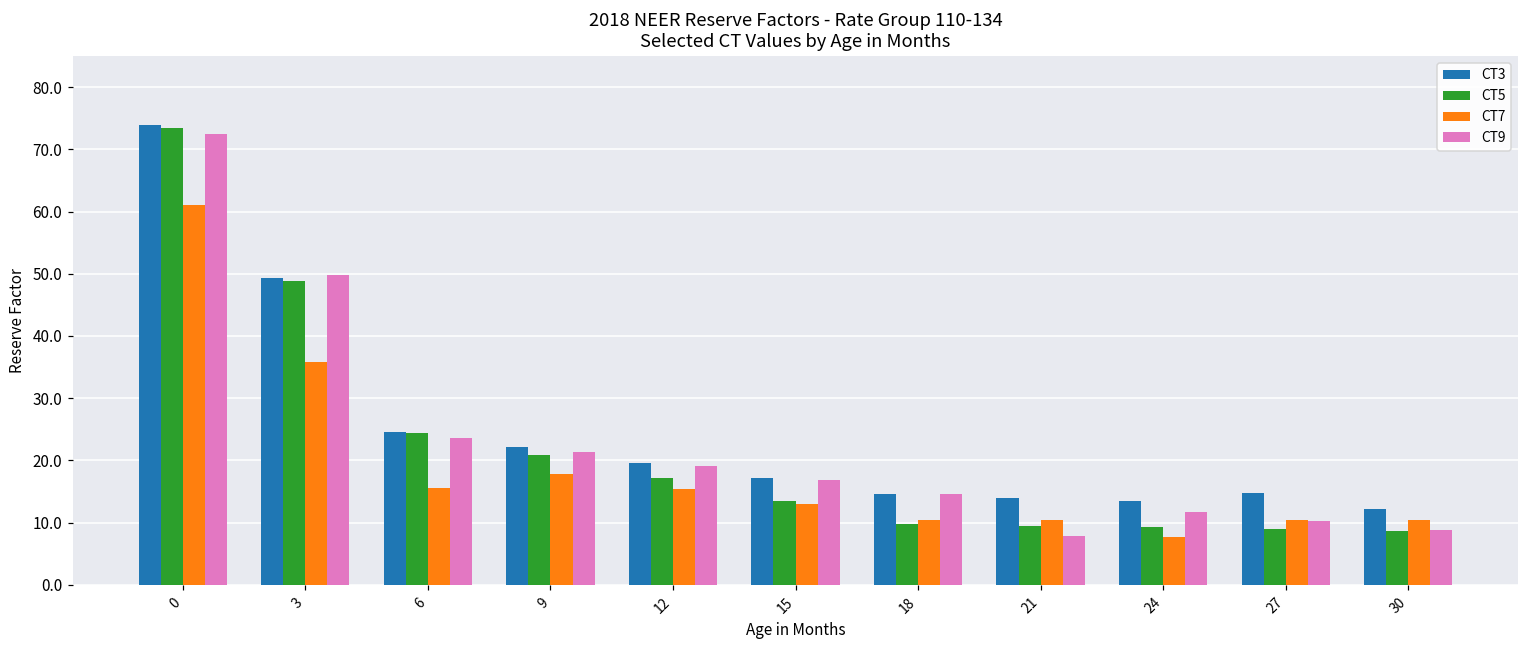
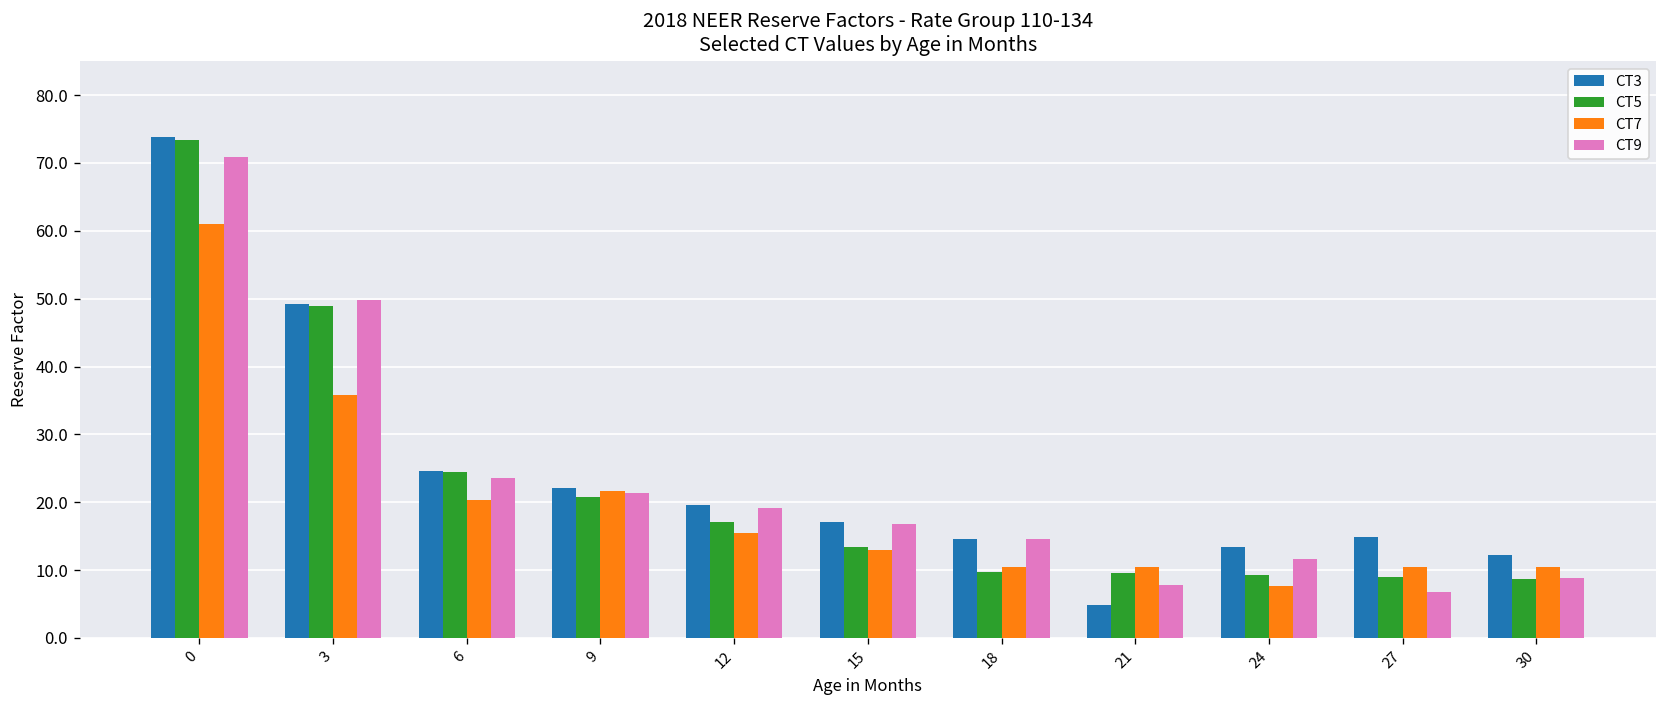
  {
    "CT3": {
      "0": 74,
      "3": 49,
      "6": 25,
      "9": 22,
      "12": 20,
      "15": 17,
      "18": 15,
-     "21": 14,
+     "21": 5,
      "24": 13,
      "27": 15,
      "30": 12
    },
    "CT5": {
      "0": 73,
      "3": 49,
      "6": 24,
      "9": 21,
      "12": 17,
      "15": 13,
      "18": 10,
      "21": 10,
      "24": 9,
      "27": 9,
      "30": 9
    },
    "CT7": {
      "0": 61,
      "3": 36,
-     "6": 16,
-     "9": 18,
+     "6": 20,
+     "9": 22,
      "12": 15,
      "15": 13,
      "18": 10,
      "21": 10,
      "24": 8,
      "27": 10,
      "30": 10
    },
    "CT9": {
-     "0": 73,
+     "0": 71,
      "3": 50,
      "6": 24,
      "9": 21,
      "12": 19,
      "15": 17,
      "18": 15,
      "21": 8,
      "24": 12,
-     "27": 10,
+     "27": 7,
      "30": 9
    }
  }
